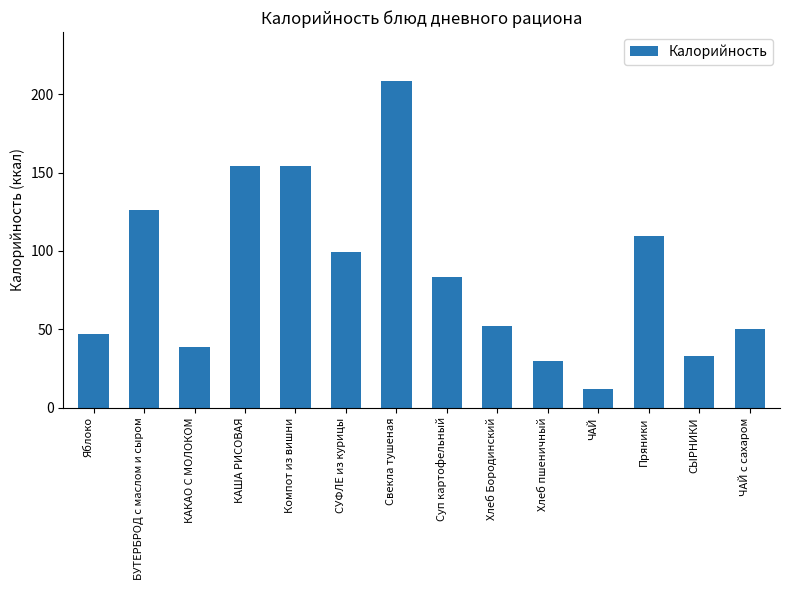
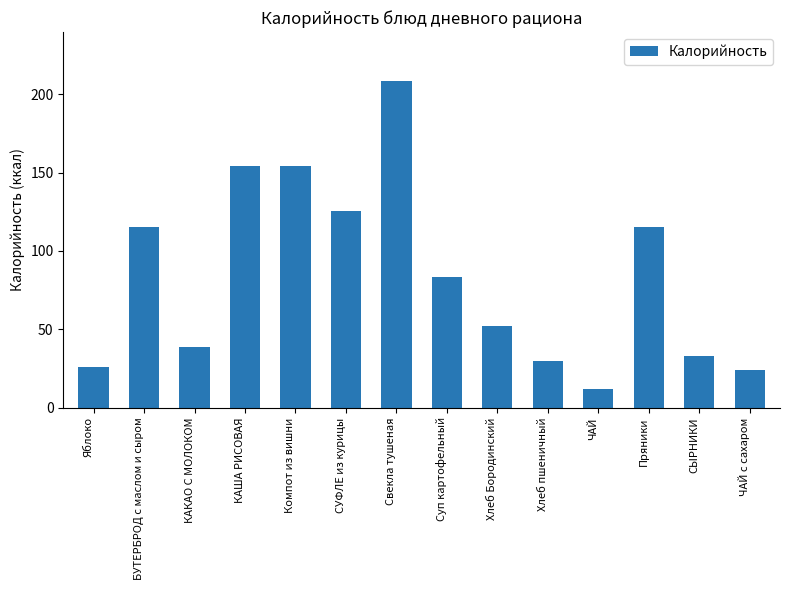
  {
-   "Яблоко": 47,
-   "БУТЕРБРОД с маслом и сыром": 126,
+   "Яблоко": 26,
+   "БУТЕРБРОД с маслом и сыром": 115,
    "КАКАО С МОЛОКОМ": 39,
    "КАША РИСОВАЯ": 154,
    "Компот из вишни": 154,
-   "СУФЛЕ из курицы": 99,
+   "СУФЛЕ из курицы": 126,
    "Свекла тушеная": 208,
    "Суп картофельный": 83,
    "Хлеб Бородинский": 52,
    "Хлеб пшеничный": 29,
    "ЧАЙ": 12,
-   "Пряники": 110,
+   "Пряники": 115,
    "СЫРНИКИ": 33,
-   "ЧАЙ с сахаром": 50
+   "ЧАЙ с сахаром": 24
  }
